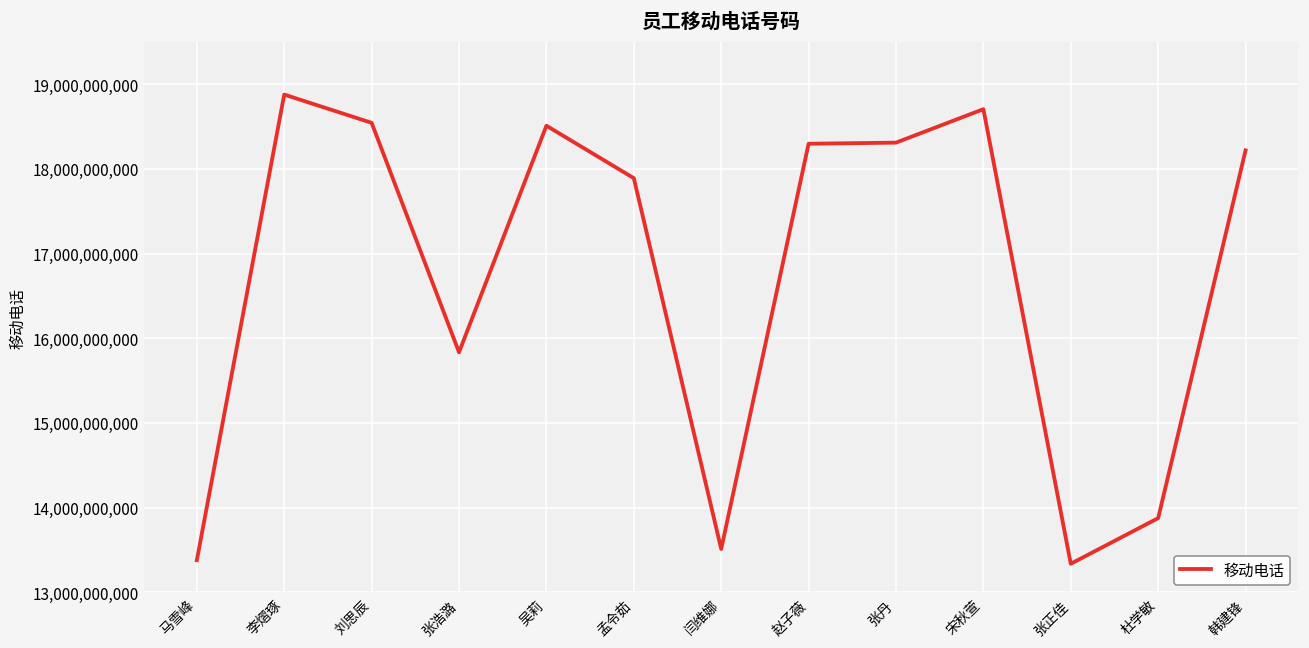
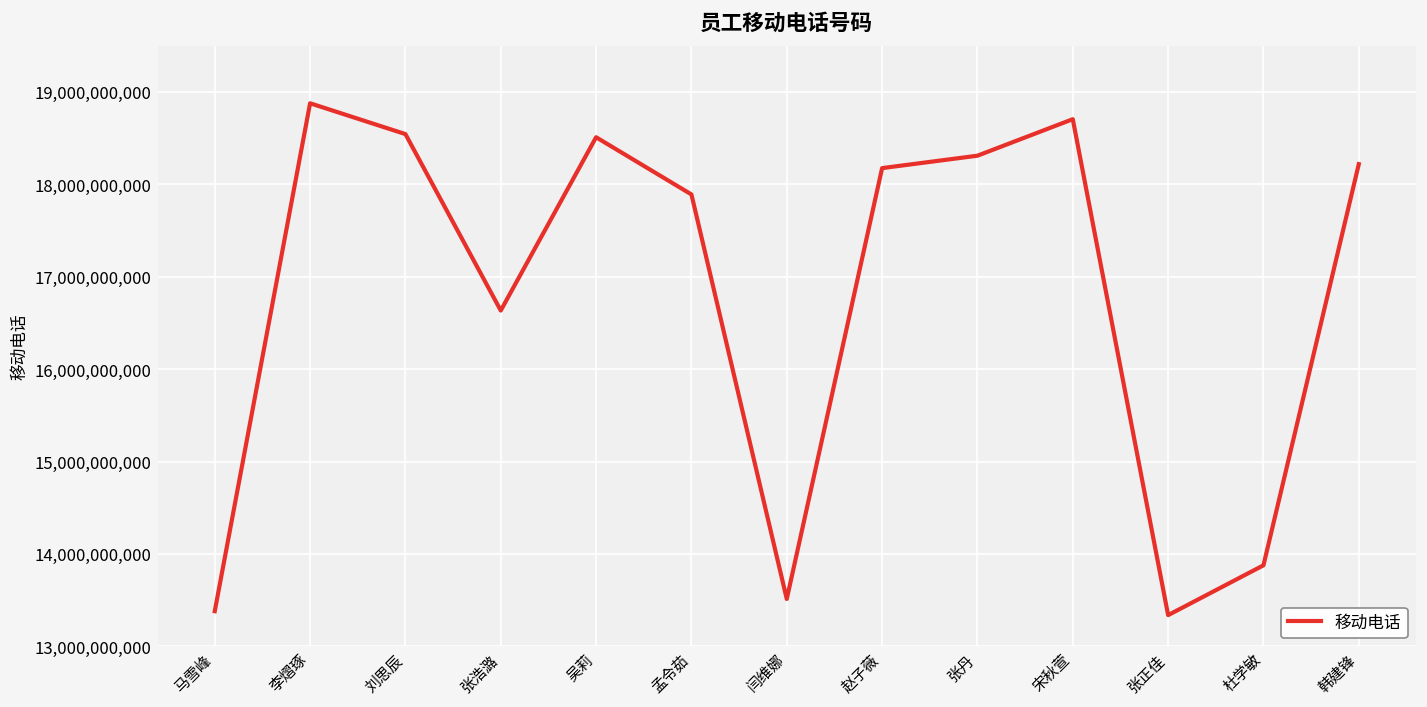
  {
    "马雪峰": "13,400,000,000",
    "李熠琢": "18,900,000,000",
    "刘思辰": "18,500,000,000",
-   "张浩潞": "15,800,000,000",
+   "张浩潞": "16,600,000,000",
    "吴莉": "18,500,000,000",
    "孟令茹": "17,900,000,000",
    "闫维娜": "13,500,000,000",
-   "赵子薇": "18,300,000,000",
+   "赵子薇": "18,200,000,000",
    "张丹": "18,300,000,000",
    "宋秋萱": "18,700,000,000",
    "张正佳": "13,300,000,000",
    "杜学敏": "13,900,000,000",
    "韩建锋": "18,200,000,000"
  }
